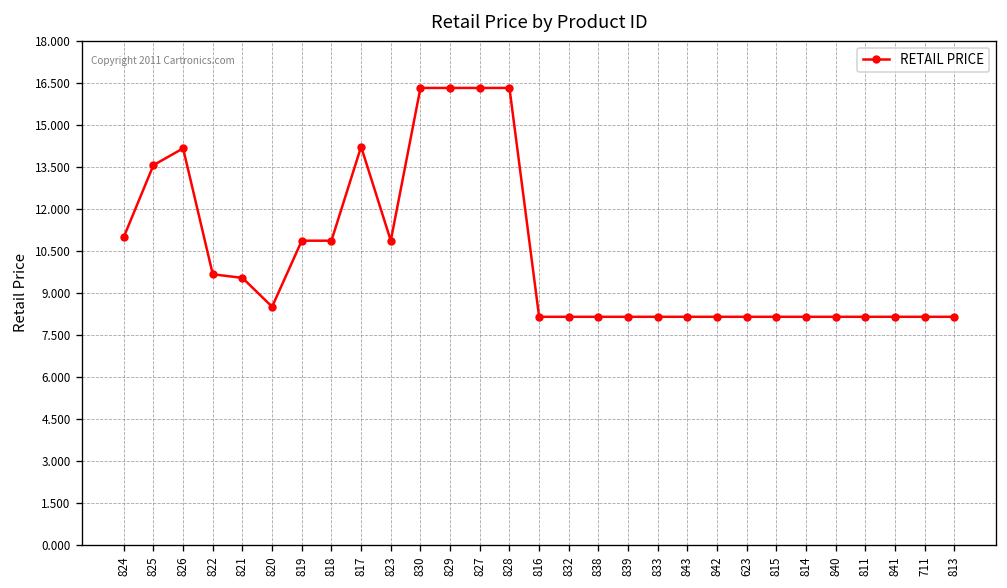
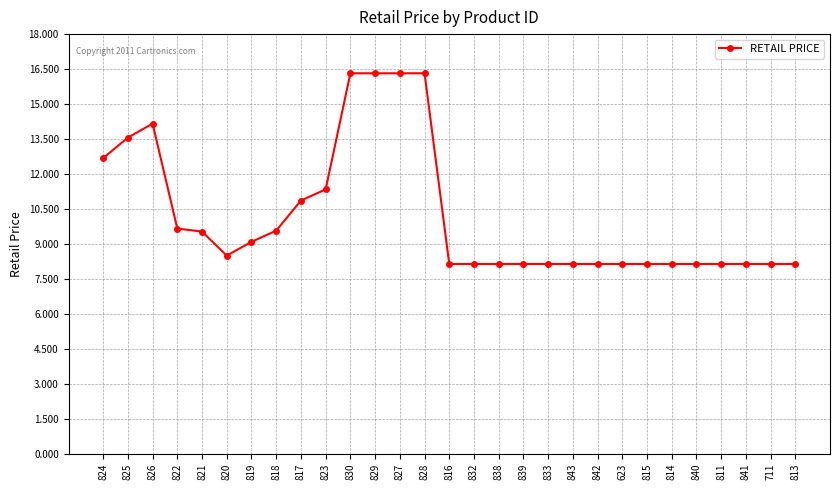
  {
-   "824": 11.0,
+   "824": 12.7,
    "825": 13.6,
    "826": 14.2,
    "822": 9.7,
    "821": 9.5,
    "820": 8.5,
-   "819": 10.9,
-   "818": 10.9,
-   "817": 14.2,
-   "823": 10.9,
+   "819": 9.1,
+   "818": 9.6,
+   "817": 10.9,
+   "823": 11.3,
    "830": 16.3,
    "829": 16.3,
    "827": 16.3,
    "828": 16.3,
    "816": 8.1,
    "832": 8.1,
    "838": 8.1,
    "839": 8.1,
    "833": 8.1,
    "843": 8.1,
    "842": 8.1,
    "623": 8.1,
    "815": 8.1,
    "814": 8.1,
    "840": 8.1,
    "811": 8.1,
    "841": 8.1,
    "711": 8.1,
    "813": 8.1
  }
